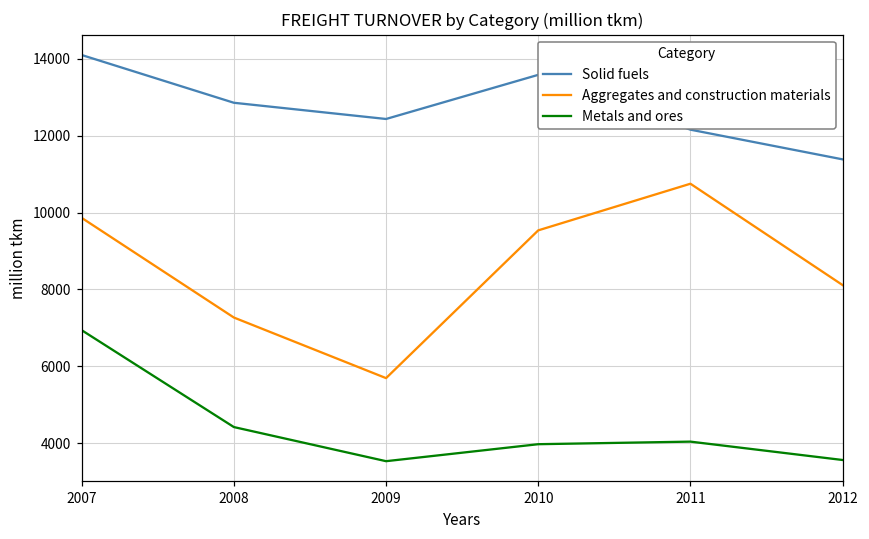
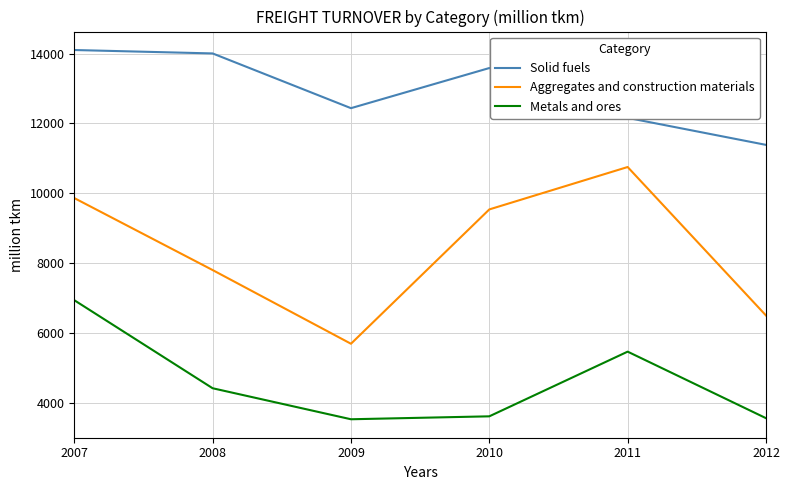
  {
    "Solid fuels": {
      "2007": 14100,
-     "2008": 12900,
+     "2008": 14000,
      "2009": 12400,
      "2010": 13600,
      "2012": 11400
    },
    "Aggregates and construction materials": {
      "2007": 9900,
-     "2008": 7300,
+     "2008": 7800,
      "2009": 5700,
      "2010": 9500,
      "2011": 10800,
-     "2012": 8100
+     "2012": 6500
    },
    "Metals and ores": {
      "2007": 6900,
      "2008": 4400,
      "2009": 3500,
-     "2010": 4000,
-     "2011": 4000,
+     "2010": 3600,
+     "2011": 5500,
      "2012": 3600
    }
  }
